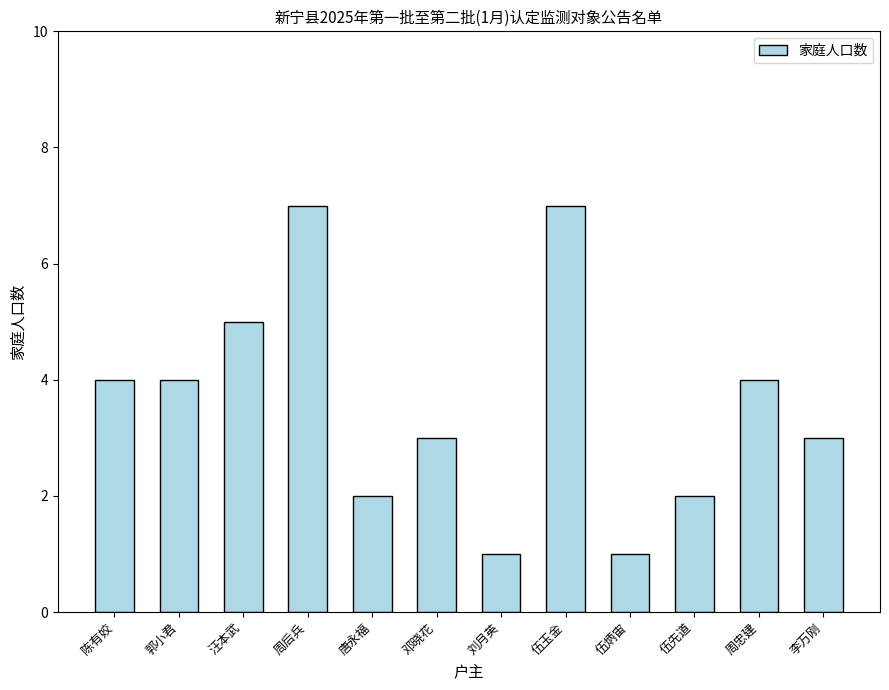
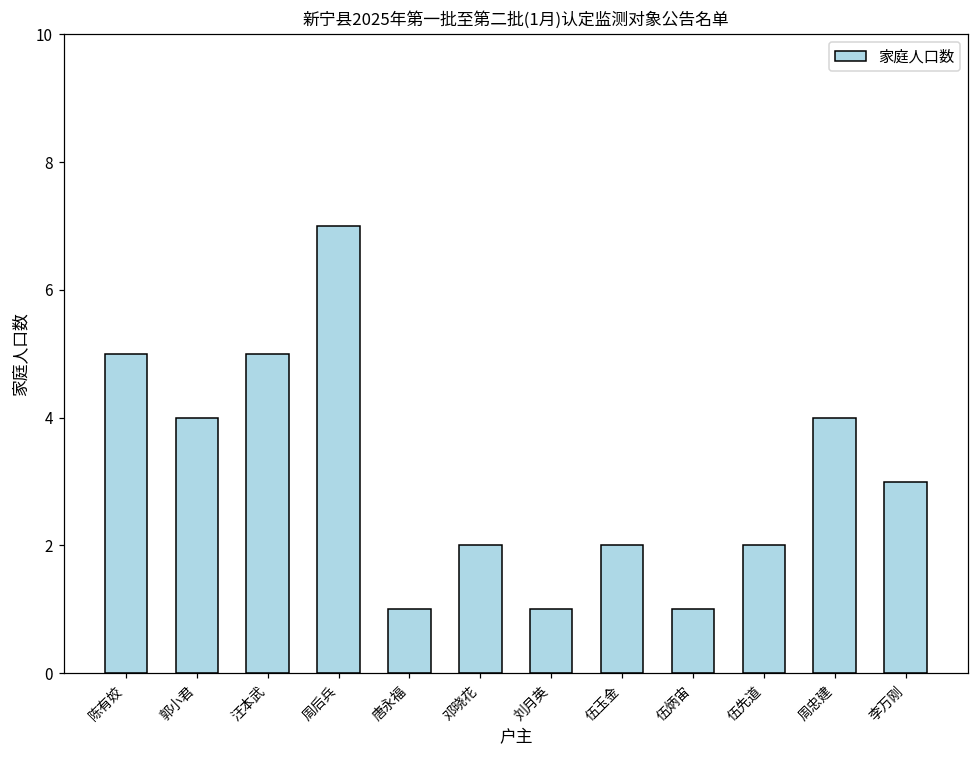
  {
-   "陈有姣": 4,
+   "陈有姣": 5,
    "郭小君": 4,
    "汪本武": 5,
    "周后兵": 7,
-   "唐永福": 2,
-   "邓晓花": 3,
+   "唐永福": 1,
+   "邓晓花": 2,
    "刘月英": 1,
-   "伍玉金": 7,
+   "伍玉金": 2,
    "伍炳宙": 1,
    "伍先道": 2,
    "周忠建": 4,
    "李万刚": 3
  }
